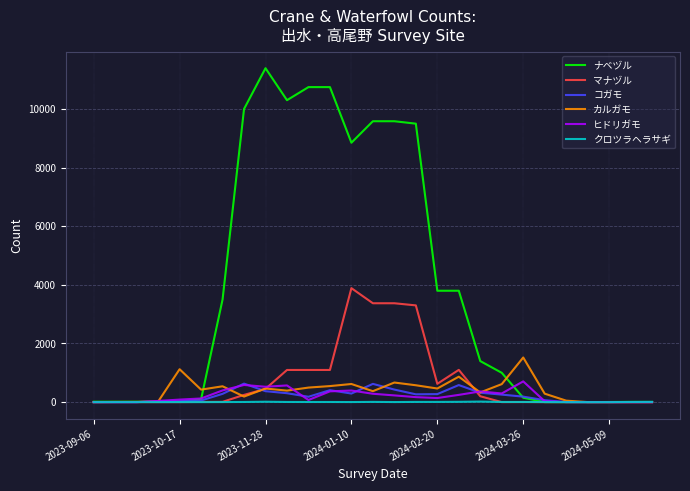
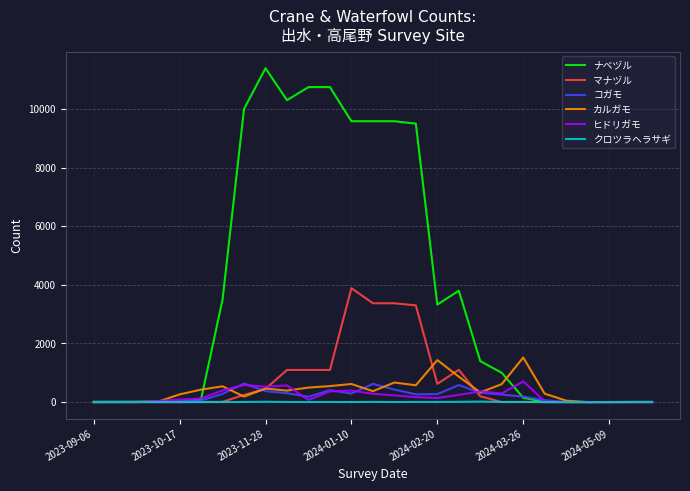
  {
    "ナベヅル": {
      "2023-11-28": 11400,
-     "2024-01-10": 8900,
-     "2024-02-20": 3800
+     "2024-01-10": 9600,
+     "2024-02-20": 3300
    },
    "マナヅル": {
      "2024-01-10": 3900,
      "2024-02-20": 600
    },
    "コガモ": {
      "2024-01-10": 300,
      "2024-02-20": 300
    },
    "カルガモ": {
-     "2023-10-17": 1100,
+     "2023-10-17": 300,
      "2024-01-10": 600,
-     "2024-02-20": 500,
+     "2024-02-20": 1400,
      "2024-03-26": 1500
    },
    "ヒドリガモ": {
      "2024-01-10": 400,
      "2024-02-20": 100,
      "2024-03-26": 700
    },
    "クロツラヘラサギ": {
      "2023-11-28": 0,
      "2024-01-10": 0,
      "2024-02-20": 0
    }
  }
